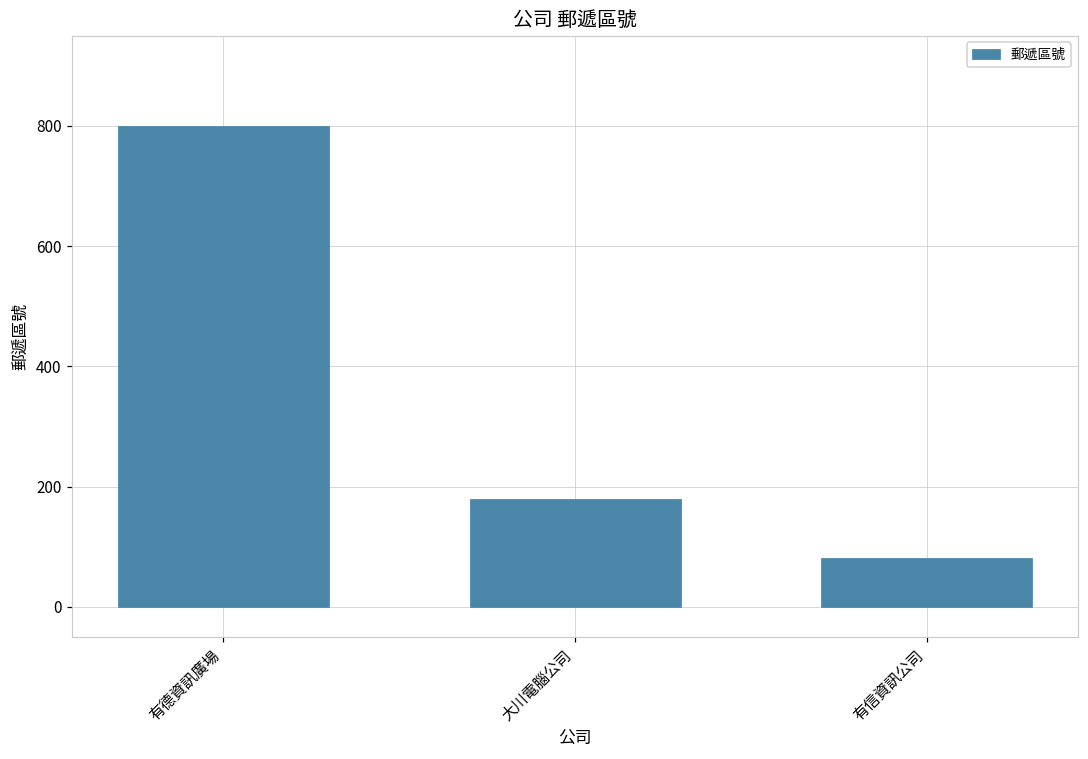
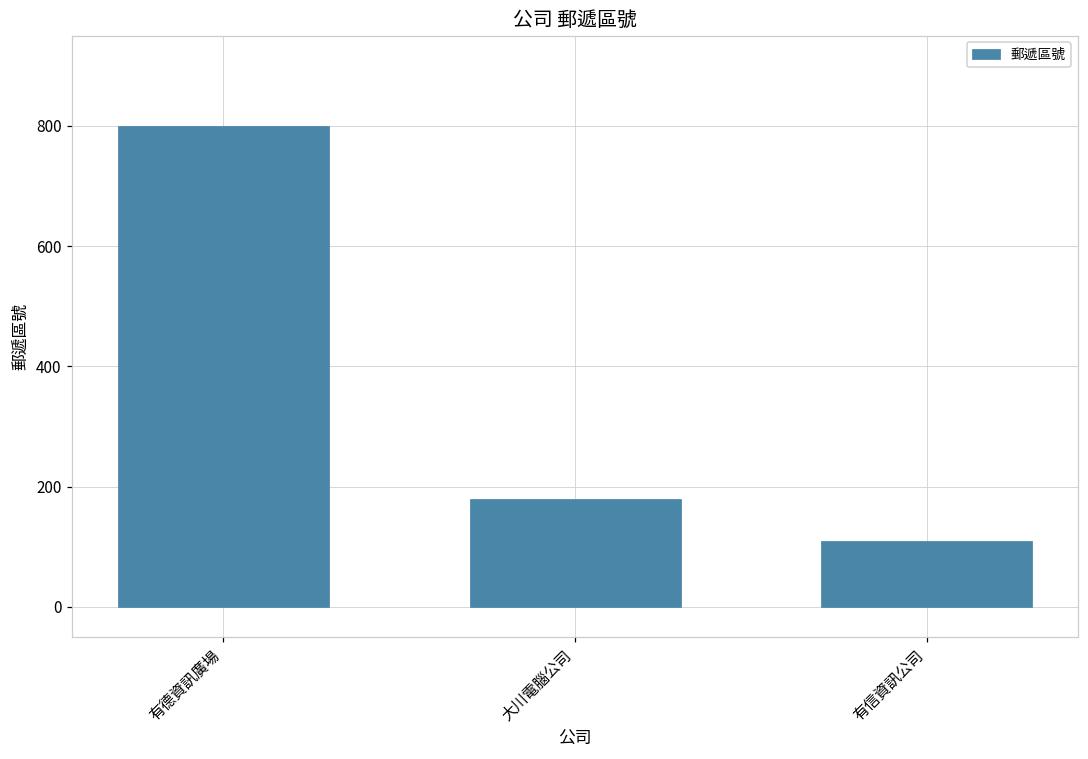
  {
    "有德資訊廣場": 800,
    "大川電腦公司": 180,
-   "有信資訊公司": 80
+   "有信資訊公司": 110
  }
